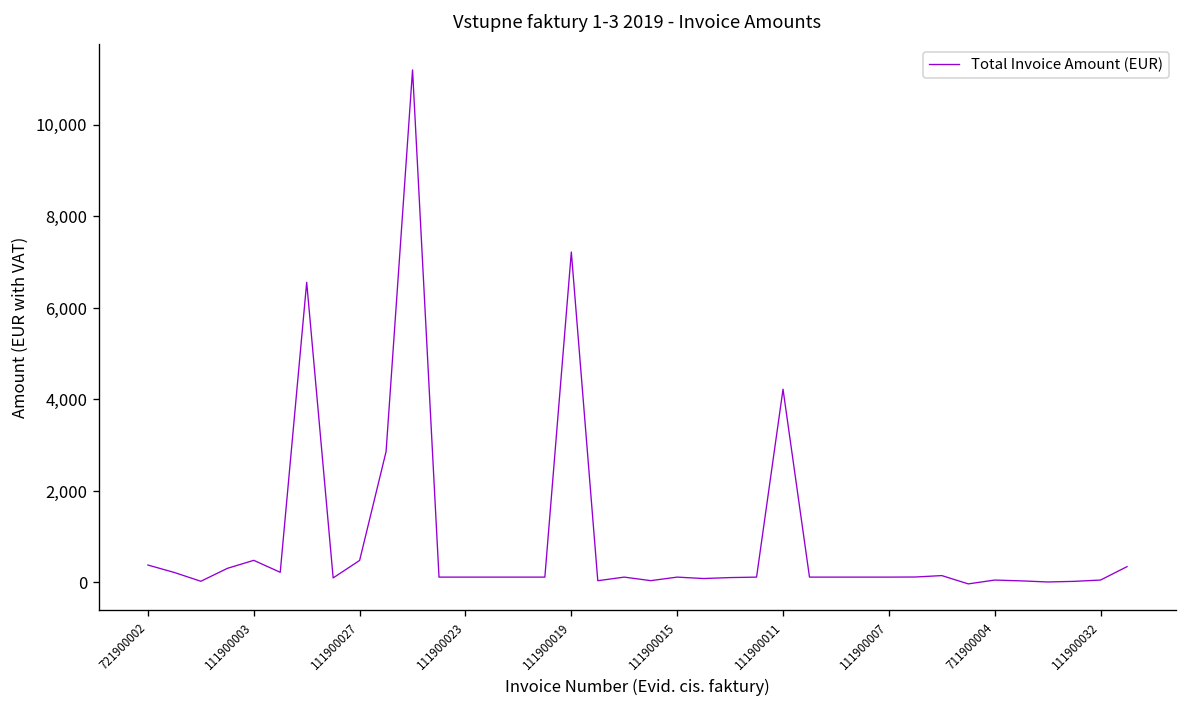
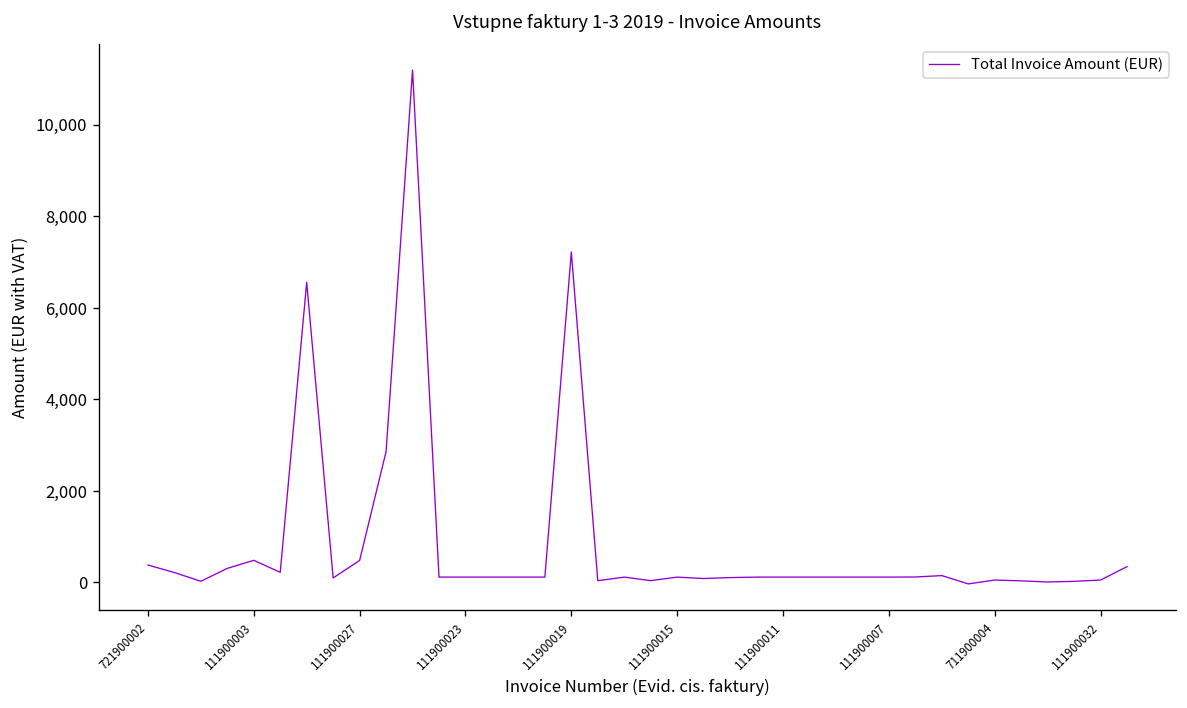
  {
    "721900002": "400",
    "111900003": "500",
    "111900027": "500",
    "111900023": "100",
    "111900019": "7,200",
    "111900015": "100",
-   "111900011": "4,200",
+   "111900011": "100",
    "111900007": "100",
    "711900004": "100",
    "111900032": "100"
  }
